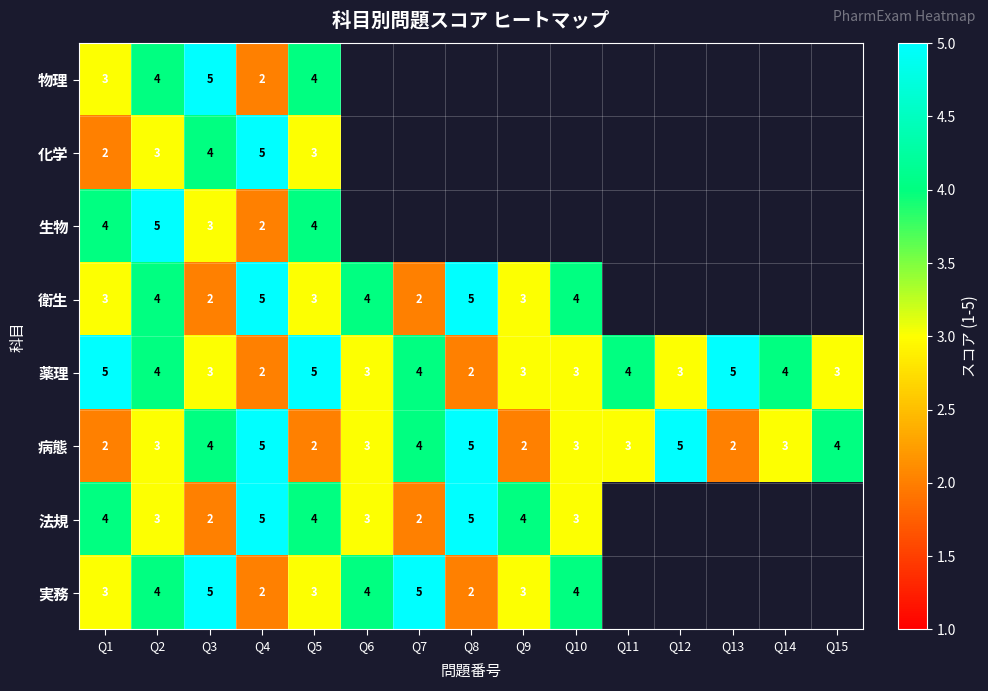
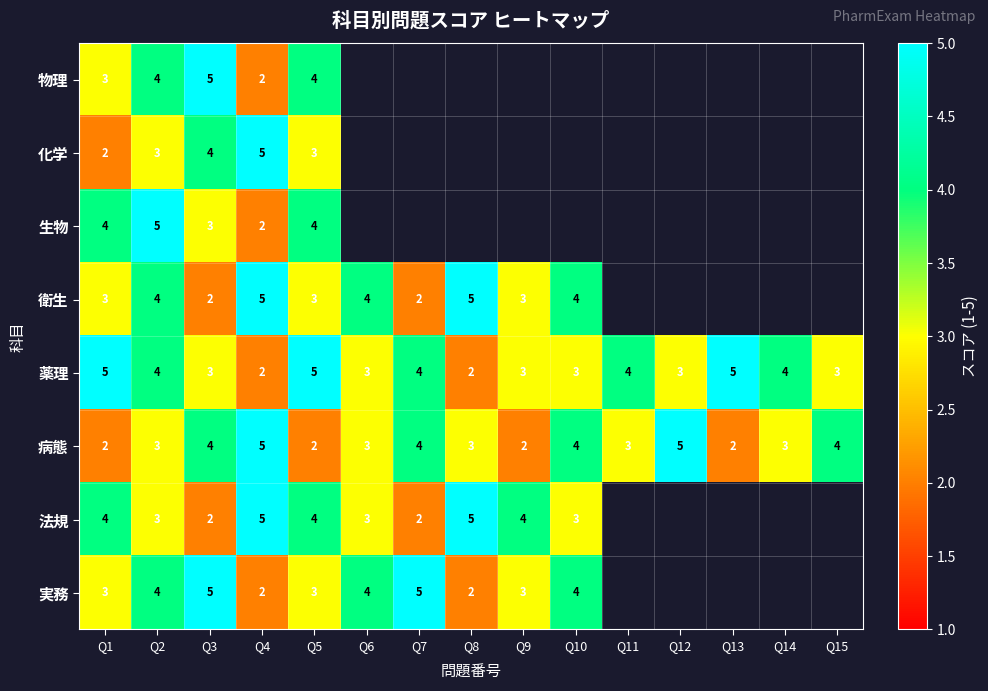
  {
    "物理": {
      "Q1": 3,
      "Q2": 4,
      "Q3": 5,
      "Q4": 2,
      "Q5": 4
    },
    "化学": {
      "Q1": 2,
      "Q2": 3,
      "Q3": 4,
      "Q4": 5,
      "Q5": 3
    },
    "生物": {
      "Q1": 4,
      "Q2": 5,
      "Q3": 3,
      "Q4": 2,
      "Q5": 4
    },
    "衛生": {
      "Q1": 3,
      "Q2": 4,
      "Q3": 2,
      "Q4": 5,
      "Q5": 3,
      "Q6": 4,
      "Q7": 2,
      "Q8": 5,
      "Q9": 3,
      "Q10": 4
    },
    "薬理": {
      "Q1": 5,
      "Q2": 4,
      "Q3": 3,
      "Q4": 2,
      "Q5": 5,
      "Q6": 3,
      "Q7": 4,
      "Q8": 2,
      "Q9": 3,
      "Q10": 3,
      "Q11": 4,
      "Q12": 3,
      "Q13": 5,
      "Q14": 4,
      "Q15": 3
    },
    "病態": {
      "Q1": 2,
      "Q2": 3,
      "Q3": 4,
      "Q4": 5,
      "Q5": 2,
      "Q6": 3,
      "Q7": 4,
-     "Q8": 5,
+     "Q8": 3,
      "Q9": 2,
-     "Q10": 3,
+     "Q10": 4,
      "Q11": 3,
      "Q12": 5,
      "Q13": 2,
      "Q14": 3,
      "Q15": 4
    },
    "法規": {
      "Q1": 4,
      "Q2": 3,
      "Q3": 2,
      "Q4": 5,
      "Q5": 4,
      "Q6": 3,
      "Q7": 2,
      "Q8": 5,
      "Q9": 4,
      "Q10": 3
    },
    "実務": {
      "Q1": 3,
      "Q2": 4,
      "Q3": 5,
      "Q4": 2,
      "Q5": 3,
      "Q6": 4,
      "Q7": 5,
      "Q8": 2,
      "Q9": 3,
      "Q10": 4
    }
  }
